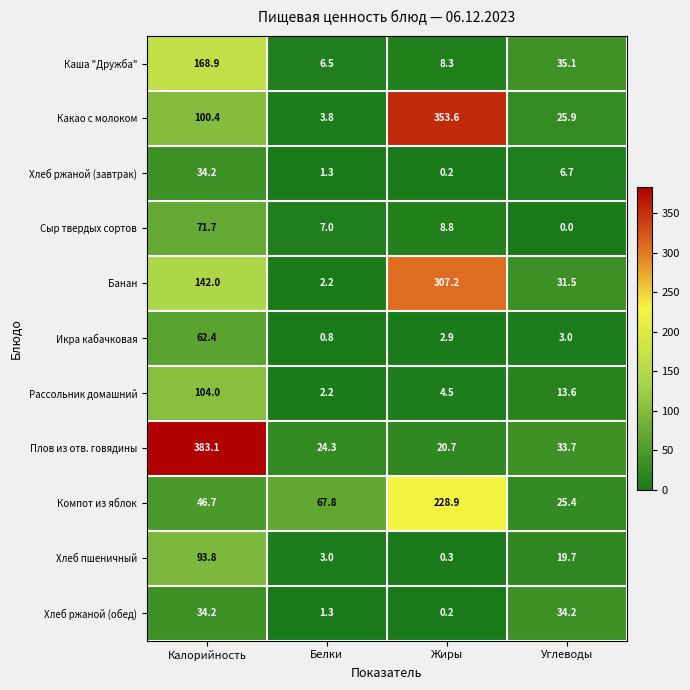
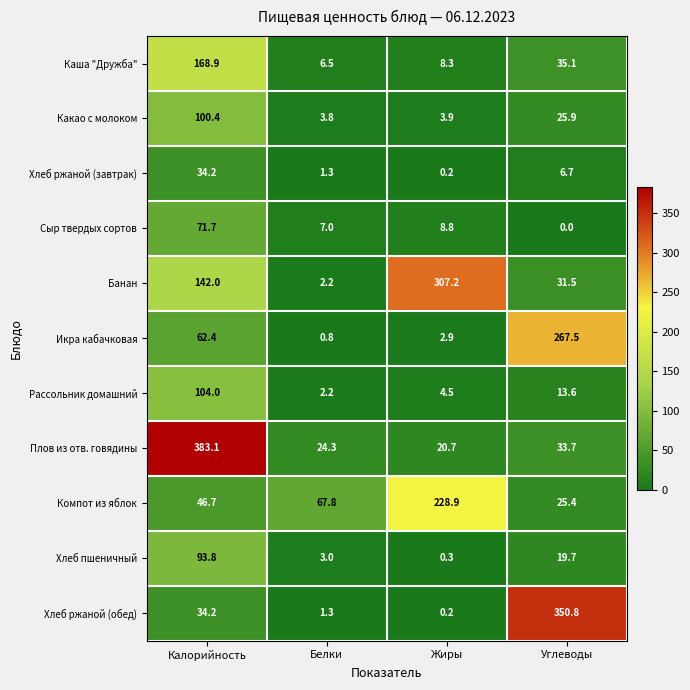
  {
    "Каша \"Дружба\"": {
      "Калорийность": 168.9,
      "Белки": 6.5,
      "Жиры": 8.3,
      "Углеводы": 35.1
    },
    "Какао с молоком": {
      "Калорийность": 100.4,
      "Белки": 3.8,
-     "Жиры": 353.6,
+     "Жиры": 3.9,
      "Углеводы": 25.9
    },
    "Хлеб ржаной (завтрак)": {
      "Калорийность": 34.2,
      "Белки": 1.3,
      "Жиры": 0.2,
      "Углеводы": 6.7
    },
    "Сыр твердых сортов": {
      "Калорийность": 71.7,
      "Белки": 7.0,
      "Жиры": 8.8,
      "Углеводы": 0.0
    },
    "Банан": {
      "Калорийность": 142.0,
      "Белки": 2.2,
      "Жиры": 307.2,
      "Углеводы": 31.5
    },
    "Икра кабачковая": {
      "Калорийность": 62.4,
      "Белки": 0.8,
      "Жиры": 2.9,
-     "Углеводы": 3.0
+     "Углеводы": 267.5
    },
    "Рассольник домашний": {
      "Калорийность": 104.0,
      "Белки": 2.2,
      "Жиры": 4.5,
      "Углеводы": 13.6
    },
    "Плов из отв. говядины": {
      "Калорийность": 383.1,
      "Белки": 24.3,
      "Жиры": 20.7,
      "Углеводы": 33.7
    },
    "Компот из яблок": {
      "Калорийность": 46.7,
      "Белки": 67.8,
      "Жиры": 228.9,
      "Углеводы": 25.4
    },
    "Хлеб пшеничный": {
      "Калорийность": 93.8,
      "Белки": 3.0,
      "Жиры": 0.3,
      "Углеводы": 19.7
    },
    "Хлеб ржаной (обед)": {
      "Калорийность": 34.2,
      "Белки": 1.3,
      "Жиры": 0.2,
-     "Углеводы": 34.2
+     "Углеводы": 350.8
    }
  }
